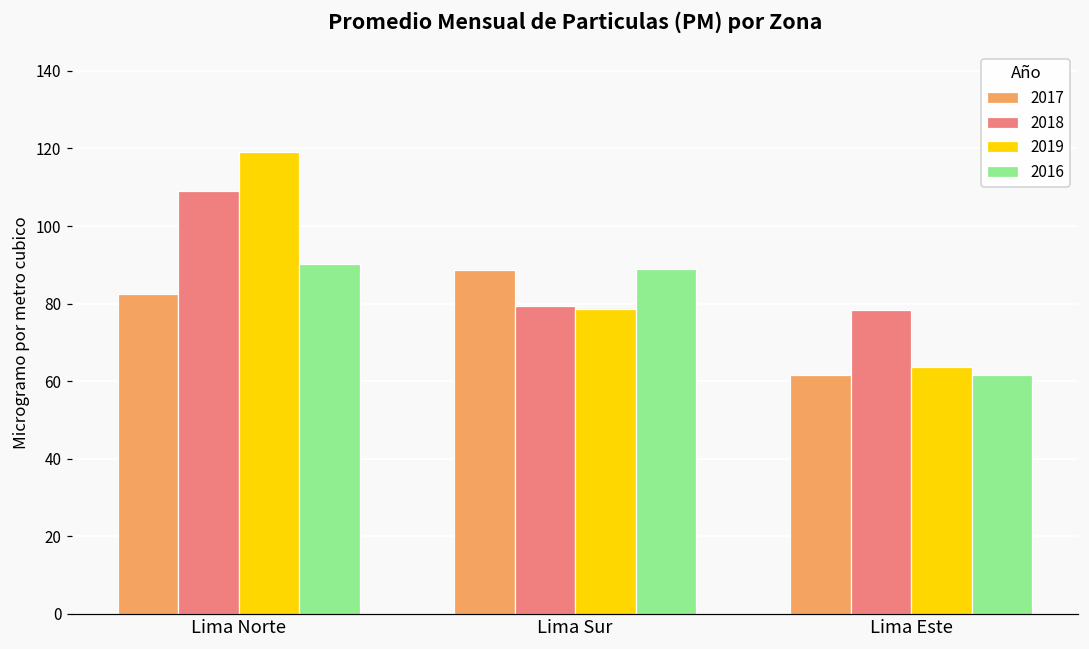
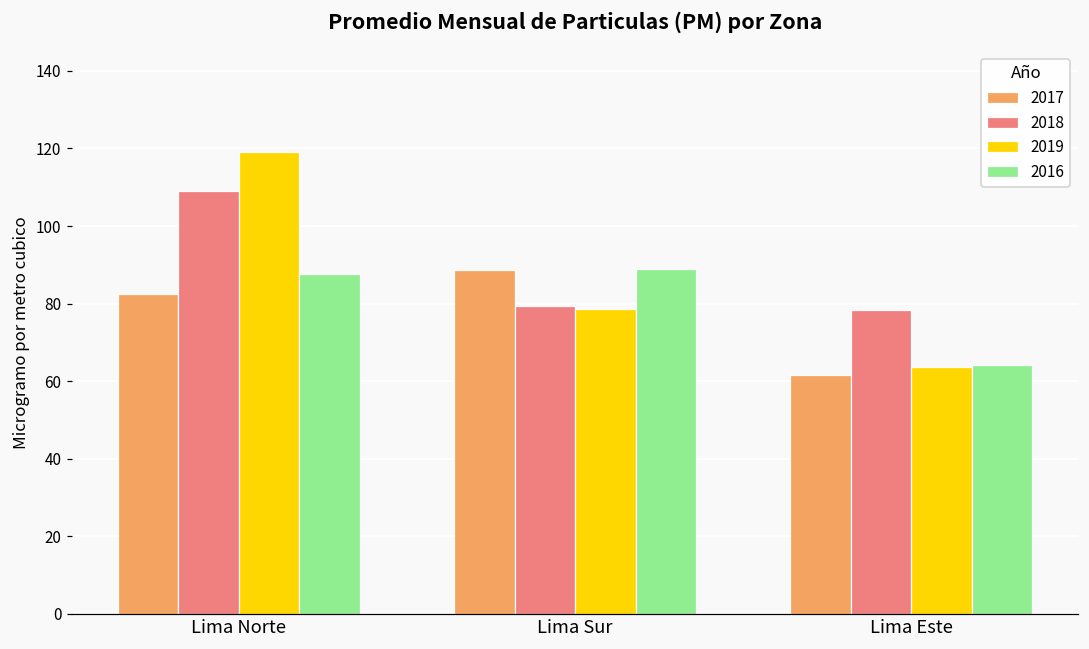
  {
    "2019": {
      "Lima Norte": 119,
      "Lima Sur": 79,
      "Lima Este": 64
    },
    "2016": {
-     "Lima Norte": 90,
+     "Lima Norte": 88,
      "Lima Sur": 89,
-     "Lima Este": 62
+     "Lima Este": 64
    }
  }
